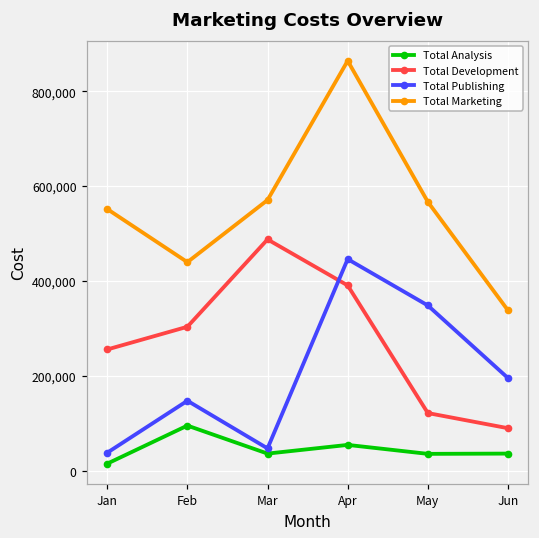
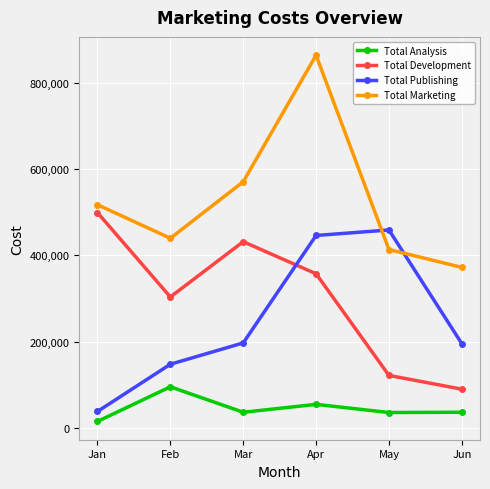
  {
    "Total Analysis": {
      "Jan": "10,000",
      "Feb": "100,000",
      "Mar": "40,000",
      "Apr": "50,000",
      "May": "40,000",
      "Jun": "40,000"
    },
    "Total Development": {
-     "Jan": "260,000",
+     "Jan": "500,000",
      "Feb": "300,000",
-     "Mar": "490,000",
-     "Apr": "390,000",
+     "Mar": "430,000",
+     "Apr": "360,000",
      "May": "120,000",
      "Jun": "90,000"
    },
    "Total Publishing": {
      "Jan": "40,000",
      "Feb": "150,000",
-     "Mar": "50,000",
+     "Mar": "200,000",
      "Apr": "450,000",
-     "May": "350,000",
+     "May": "460,000",
      "Jun": "200,000"
    },
    "Total Marketing": {
-     "Jan": "550,000",
+     "Jan": "520,000",
      "Feb": "440,000",
      "Mar": "570,000",
      "Apr": "860,000",
-     "May": "570,000",
-     "Jun": "340,000"
+     "May": "410,000",
+     "Jun": "370,000"
    }
  }
